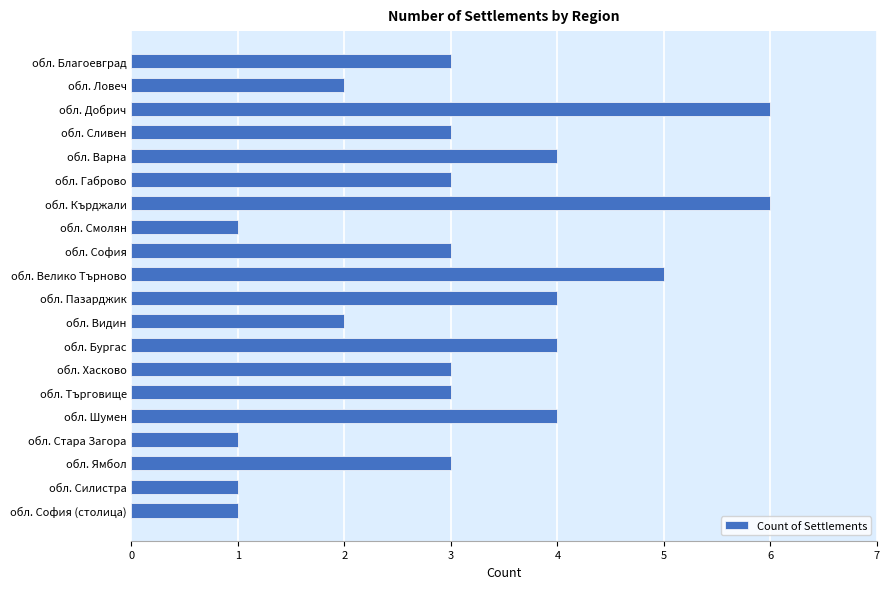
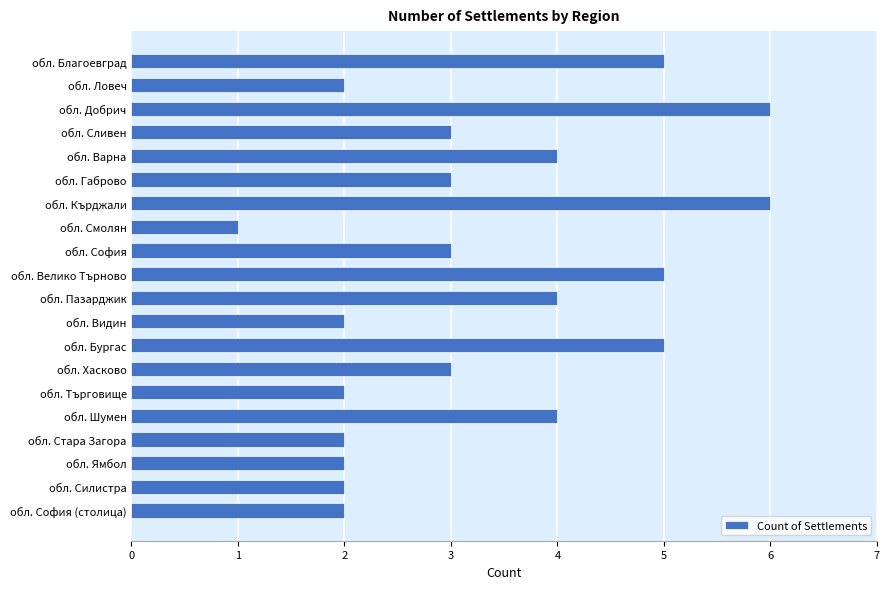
  {
-   "обл. Благоевград": 3,
+   "обл. Благоевград": 5,
    "обл. Ловеч": 2,
    "обл. Добрич": 6,
    "обл. Сливен": 3,
    "обл. Варна": 4,
    "обл. Габрово": 3,
    "обл. Кърджали": 6,
    "обл. Смолян": 1,
    "обл. София": 3,
    "обл. Велико Търново": 5,
    "обл. Пазарджик": 4,
    "обл. Видин": 2,
-   "обл. Бургас": 4,
+   "обл. Бургас": 5,
    "обл. Хасково": 3,
-   "обл. Търговище": 3,
+   "обл. Търговище": 2,
    "обл. Шумен": 4,
-   "обл. Стара Загора": 1,
-   "обл. Ямбол": 3,
-   "обл. Силистра": 1,
-   "обл. София (столица)": 1
+   "обл. Стара Загора": 2,
+   "обл. Ямбол": 2,
+   "обл. Силистра": 2,
+   "обл. София (столица)": 2
  }
